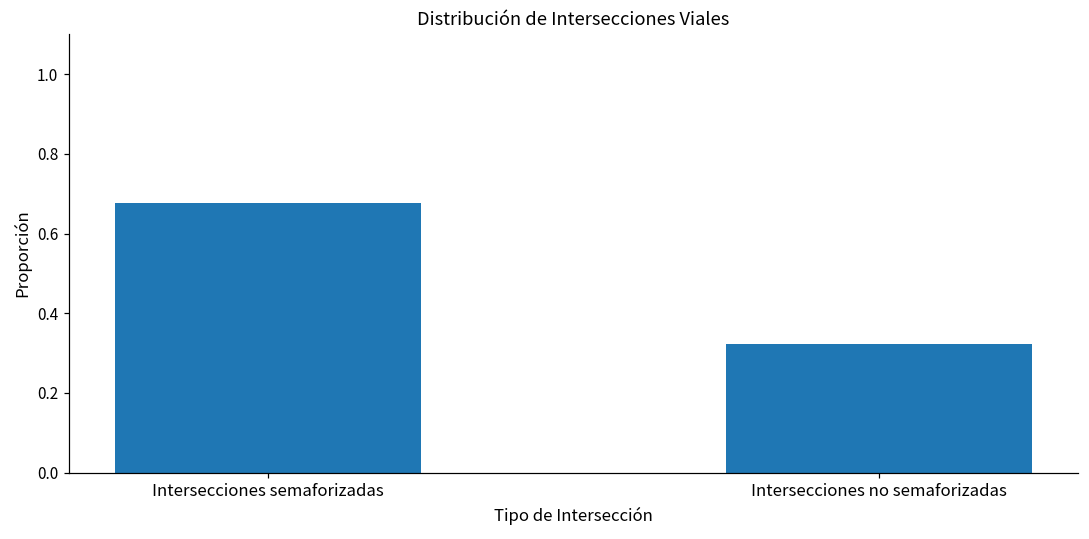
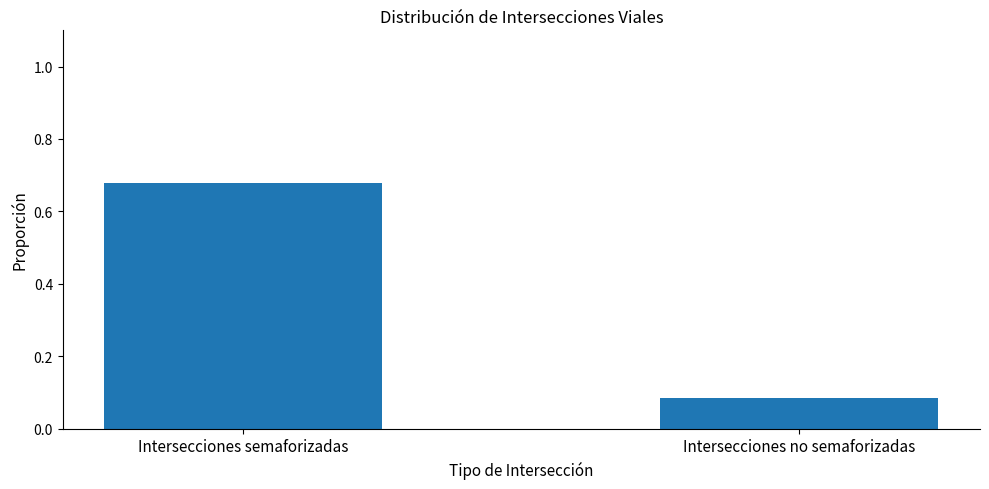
  {
    "Intersecciones semaforizadas": 0.68,
-   "Intersecciones no semaforizadas": 0.32
+   "Intersecciones no semaforizadas": 0.09
  }
